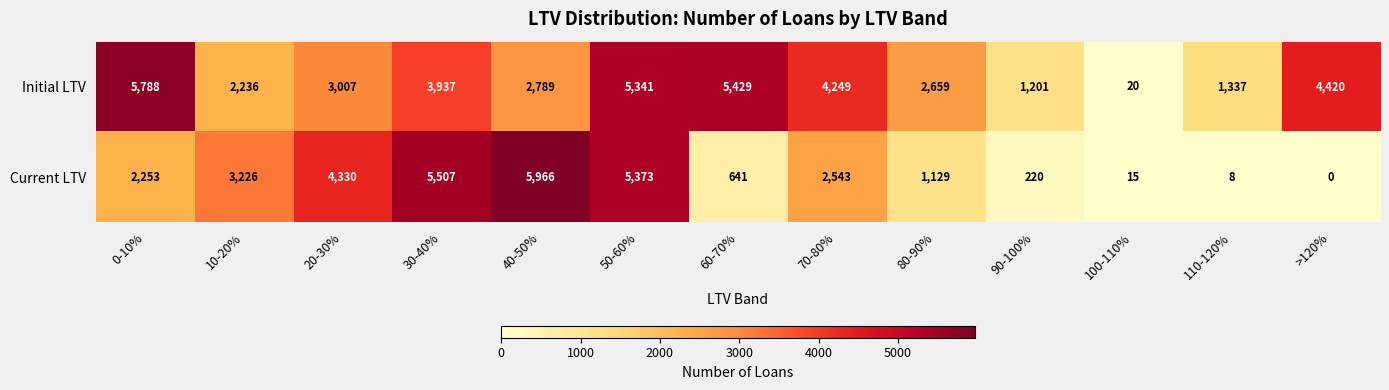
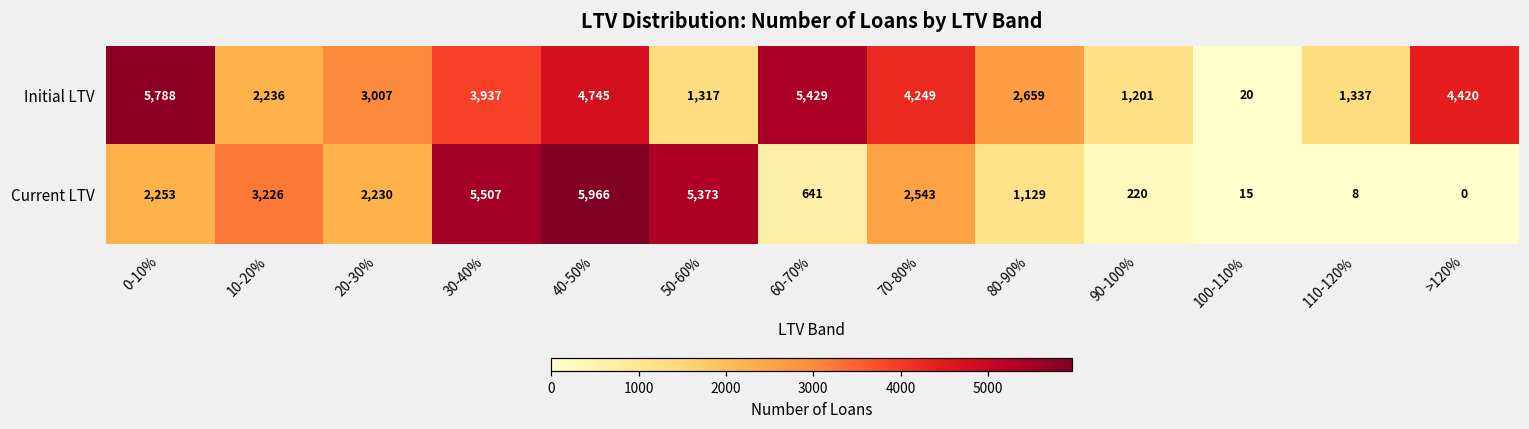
  {
    "Initial LTV": {
      "0-10%": "5,788",
      "10-20%": "2,236",
      "20-30%": "3,007",
      "30-40%": "3,937",
-     "40-50%": "2,789",
-     "50-60%": "5,341",
+     "40-50%": "4,745",
+     "50-60%": "1,317",
      "60-70%": "5,429",
      "70-80%": "4,249",
      "80-90%": "2,659",
      "90-100%": "1,201",
      "100-110%": "20",
      "110-120%": "1,337",
      ">120%": "4,420"
    },
    "Current LTV": {
      "0-10%": "2,253",
      "10-20%": "3,226",
-     "20-30%": "4,330",
+     "20-30%": "2,230",
      "30-40%": "5,507",
      "40-50%": "5,966",
      "50-60%": "5,373",
      "60-70%": "641",
      "70-80%": "2,543",
      "80-90%": "1,129",
      "90-100%": "220",
      "100-110%": "15",
      "110-120%": "8",
      ">120%": "0"
    }
  }
